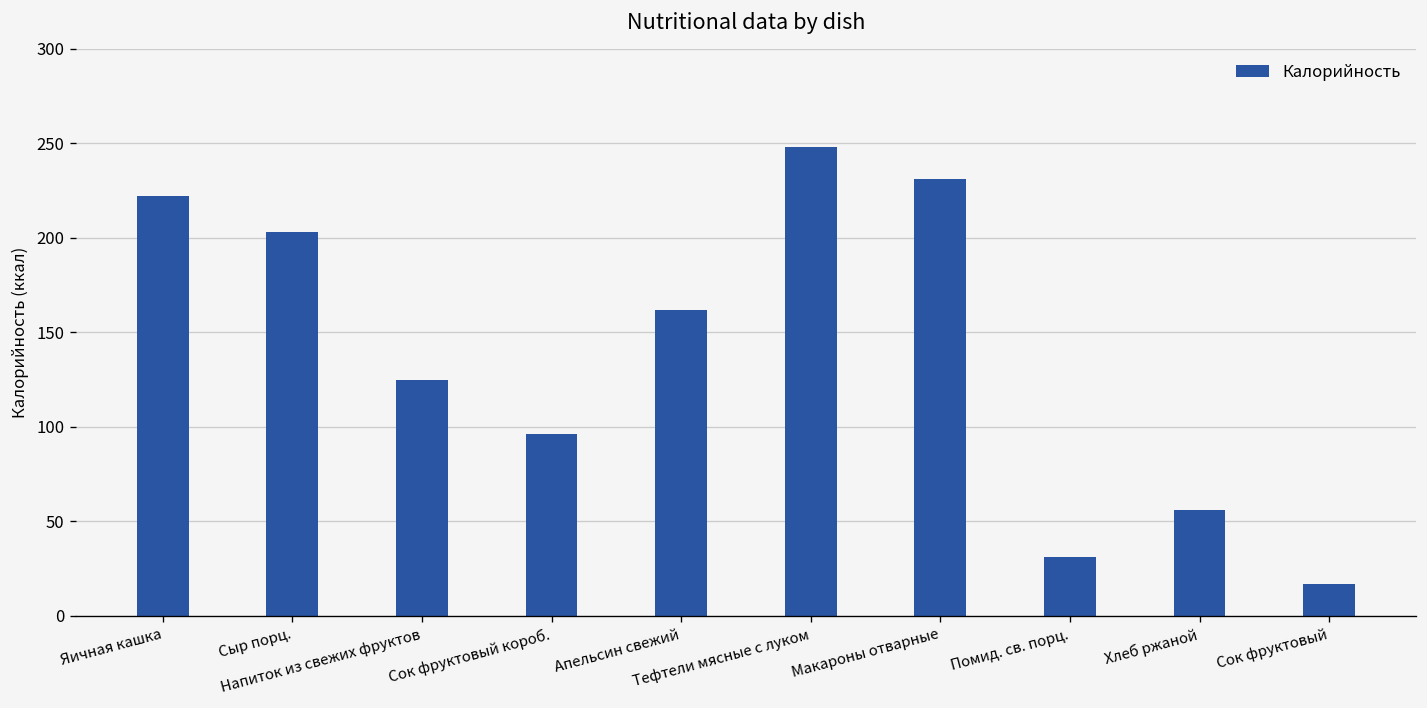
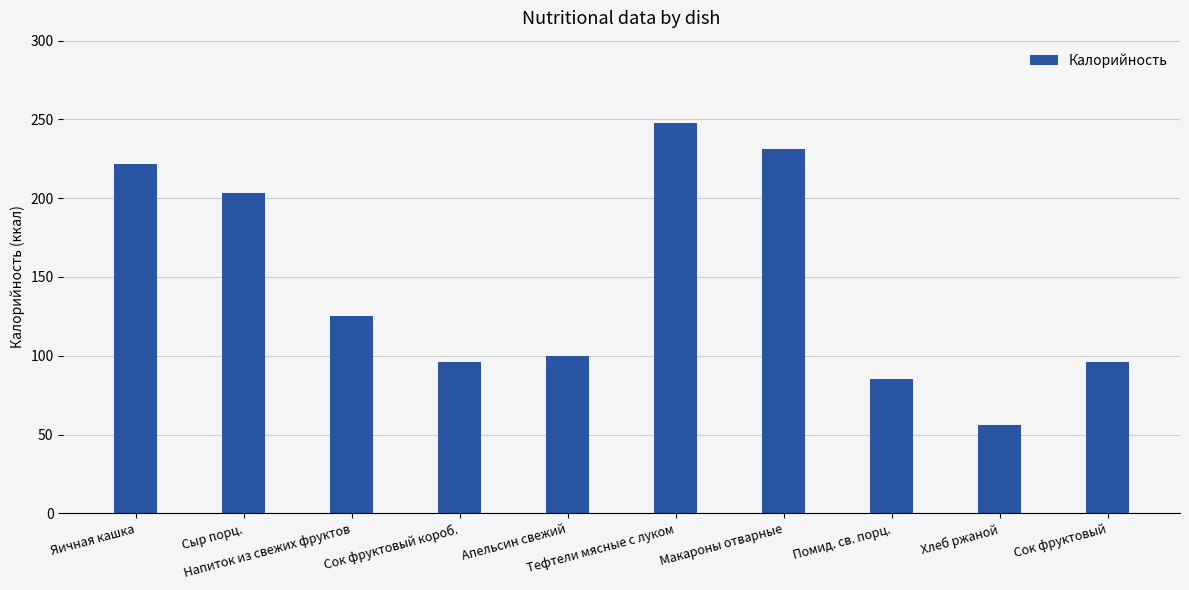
  {
    "Яичная кашка": 222,
    "Сыр порц.": 203,
    "Напиток из свежих фруктов": 125,
    "Сок фруктовый короб.": 96,
-   "Апельсин свежий": 162,
+   "Апельсин свежий": 100,
    "Тефтели мясные с луком": 248,
    "Макароны отварные": 231,
-   "Помид. св. порц.": 31,
+   "Помид. св. порц.": 85,
    "Хлеб ржаной": 56,
-   "Сок фруктовый": 17
+   "Сок фруктовый": 96
  }
